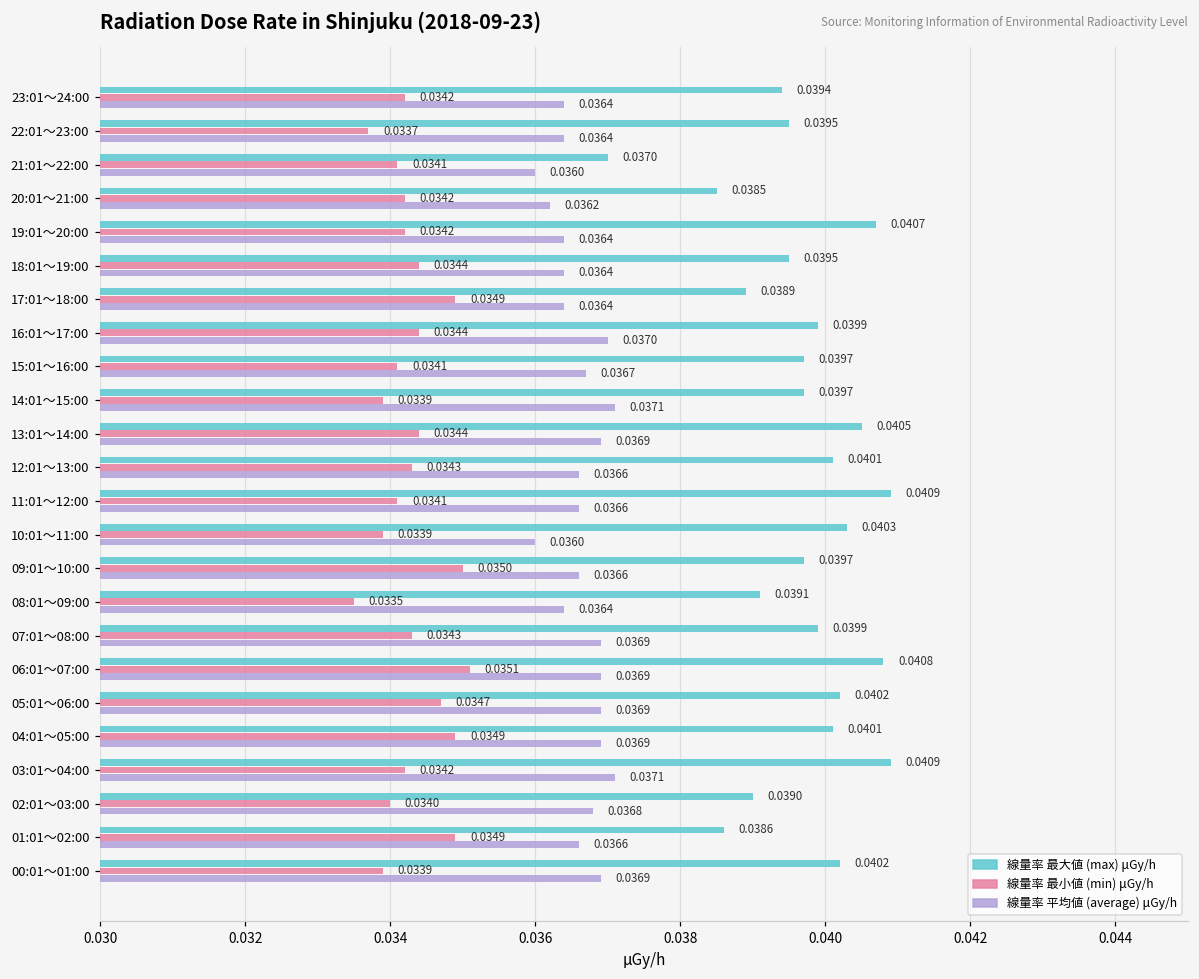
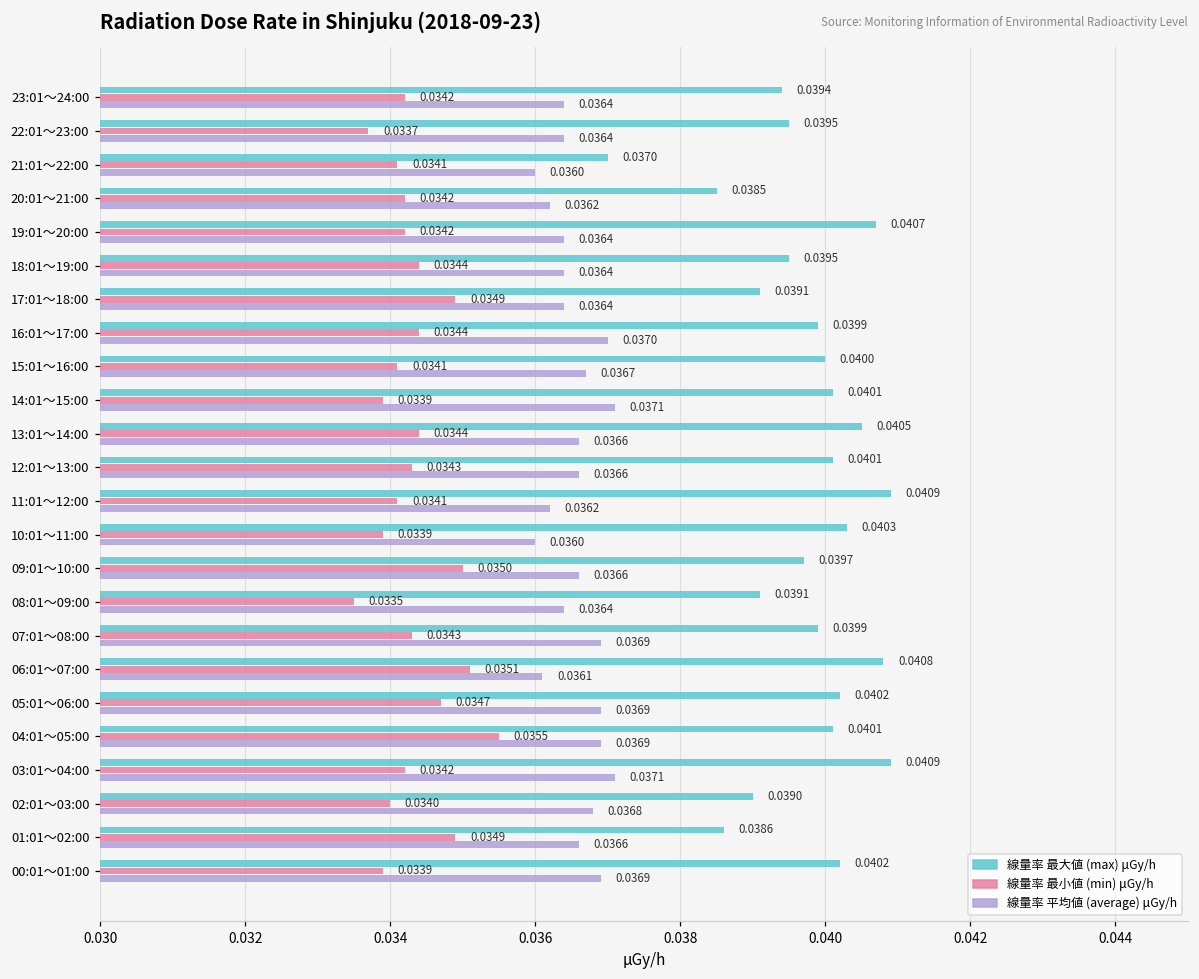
  {
    "線量率 最大値 (max) μGy/h": {
      "23:01～24:00": 0.0394,
      "22:01～23:00": 0.0395,
      "21:01～22:00": 0.0370,
      "20:01～21:00": 0.0385,
      "19:01～20:00": 0.0407,
      "18:01～19:00": 0.0395,
-     "17:01～18:00": 0.0389,
+     "17:01～18:00": 0.0391,
      "16:01～17:00": 0.0399,
-     "15:01～16:00": 0.0397,
-     "14:01～15:00": 0.0397,
+     "15:01～16:00": 0.0400,
+     "14:01～15:00": 0.0401,
      "13:01～14:00": 0.0405,
      "12:01～13:00": 0.0401,
      "11:01～12:00": 0.0409,
      "10:01～11:00": 0.0403,
      "09:01～10:00": 0.0397,
      "08:01～09:00": 0.0391,
      "07:01～08:00": 0.0399,
      "06:01～07:00": 0.0408,
      "05:01～06:00": 0.0402,
      "04:01～05:00": 0.0401,
      "03:01～04:00": 0.0409,
      "02:01～03:00": 0.0390,
      "01:01～02:00": 0.0386,
      "00:01～01:00": 0.0402
    },
    "線量率 最小値 (min) μGy/h": {
      "23:01～24:00": 0.0342,
      "22:01～23:00": 0.0337,
      "21:01～22:00": 0.0341,
      "20:01～21:00": 0.0342,
      "19:01～20:00": 0.0342,
      "18:01～19:00": 0.0344,
      "17:01～18:00": 0.0349,
      "16:01～17:00": 0.0344,
      "15:01～16:00": 0.0341,
      "14:01～15:00": 0.0339,
      "13:01～14:00": 0.0344,
      "12:01～13:00": 0.0343,
      "11:01～12:00": 0.0341,
      "10:01～11:00": 0.0339,
      "09:01～10:00": 0.0350,
      "08:01～09:00": 0.0335,
      "07:01～08:00": 0.0343,
      "06:01～07:00": 0.0351,
      "05:01～06:00": 0.0347,
-     "04:01～05:00": 0.0349,
+     "04:01～05:00": 0.0355,
      "03:01～04:00": 0.0342,
      "02:01～03:00": 0.0340,
      "01:01～02:00": 0.0349,
      "00:01～01:00": 0.0339
    },
    "線量率 平均値 (average) μGy/h": {
      "23:01～24:00": 0.0364,
      "22:01～23:00": 0.0364,
      "21:01～22:00": 0.0360,
      "20:01～21:00": 0.0362,
      "19:01～20:00": 0.0364,
      "18:01～19:00": 0.0364,
      "17:01～18:00": 0.0364,
      "16:01～17:00": 0.0370,
      "15:01～16:00": 0.0367,
      "14:01～15:00": 0.0371,
-     "13:01～14:00": 0.0369,
+     "13:01～14:00": 0.0366,
      "12:01～13:00": 0.0366,
-     "11:01～12:00": 0.0366,
+     "11:01～12:00": 0.0362,
      "10:01～11:00": 0.0360,
      "09:01～10:00": 0.0366,
      "08:01～09:00": 0.0364,
      "07:01～08:00": 0.0369,
-     "06:01～07:00": 0.0369,
+     "06:01～07:00": 0.0361,
      "05:01～06:00": 0.0369,
      "04:01～05:00": 0.0369,
      "03:01～04:00": 0.0371,
      "02:01～03:00": 0.0368,
      "01:01～02:00": 0.0366,
      "00:01～01:00": 0.0369
    }
  }
